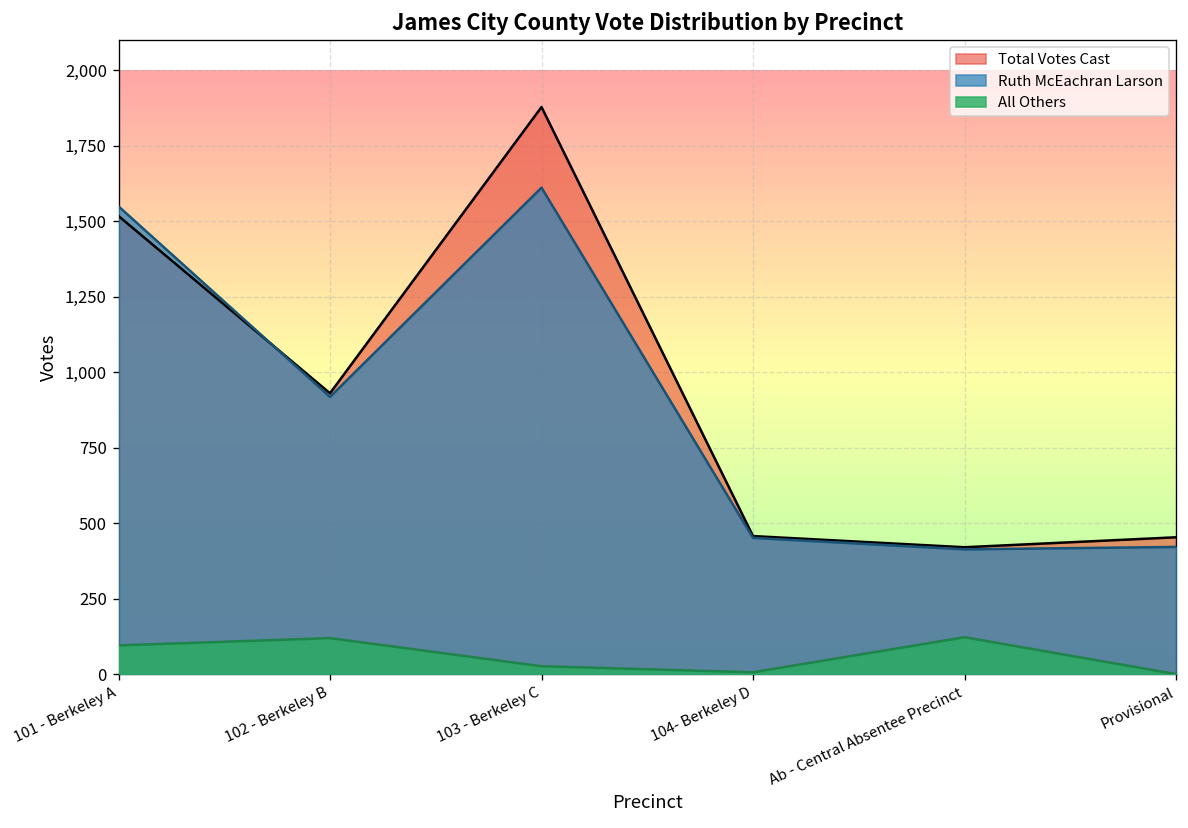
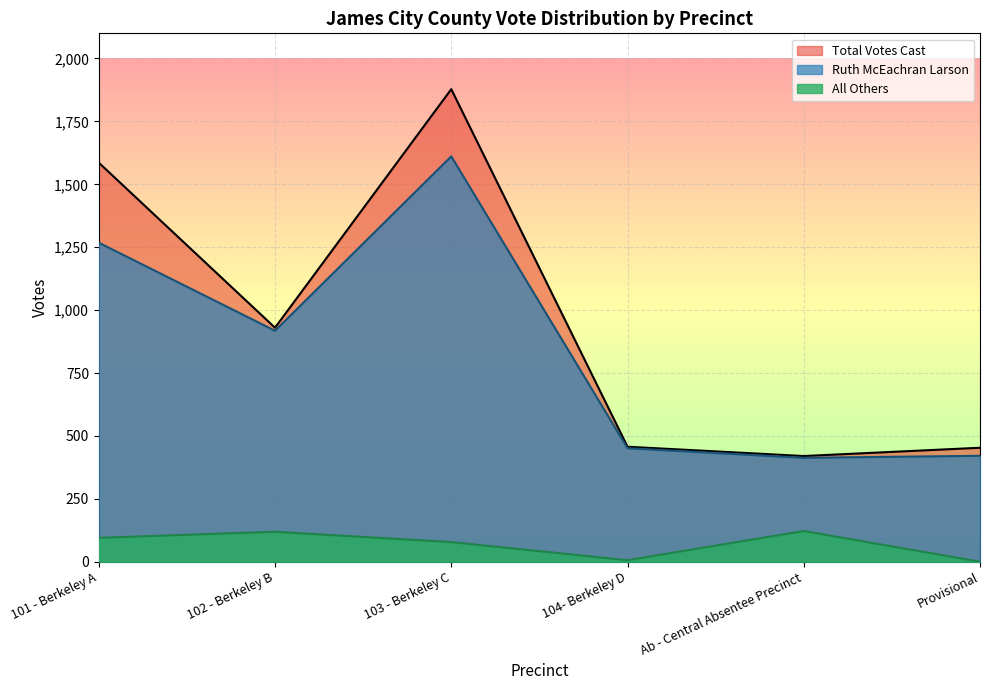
  {
    "Total Votes Cast": {
-     "101 - Berkeley A": "1,520",
+     "101 - Berkeley A": "1,590",
      "102 - Berkeley B": "930",
      "103 - Berkeley C": "1,880",
      "Provisional": "450"
    },
    "Ruth McEachran Larson": {
-     "101 - Berkeley A": "1,550",
+     "101 - Berkeley A": "1,270",
      "102 - Berkeley B": "920",
      "103 - Berkeley C": "1,610",
      "Provisional": "420"
    },
    "All Others": {
      "101 - Berkeley A": "100",
      "102 - Berkeley B": "120",
-     "103 - Berkeley C": "30",
+     "103 - Berkeley C": "80",
      "104- Berkeley D": "10",
      "Ab - Central Absentee Precinct": "120",
      "Provisional": "0"
    }
  }
